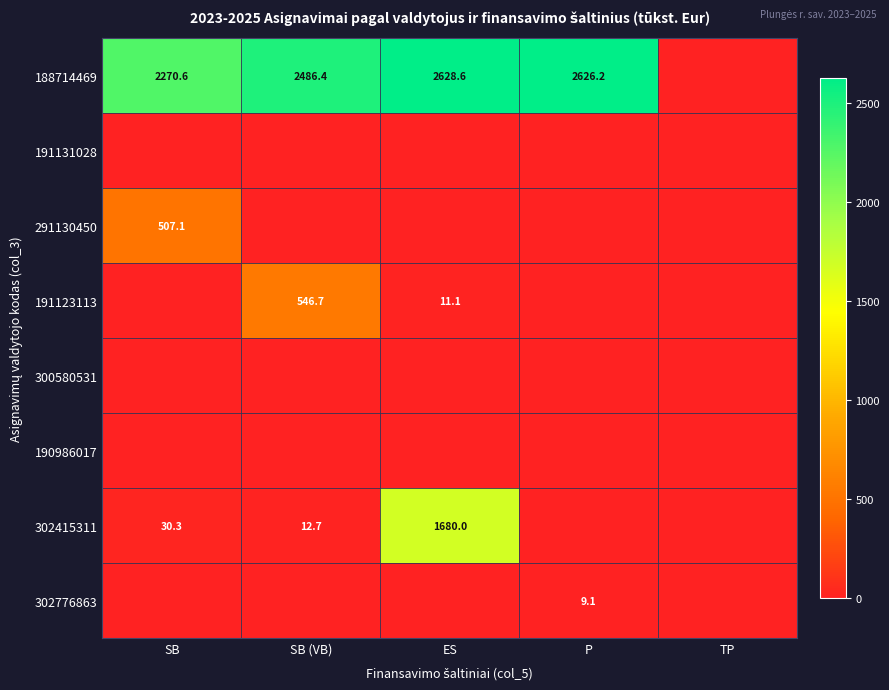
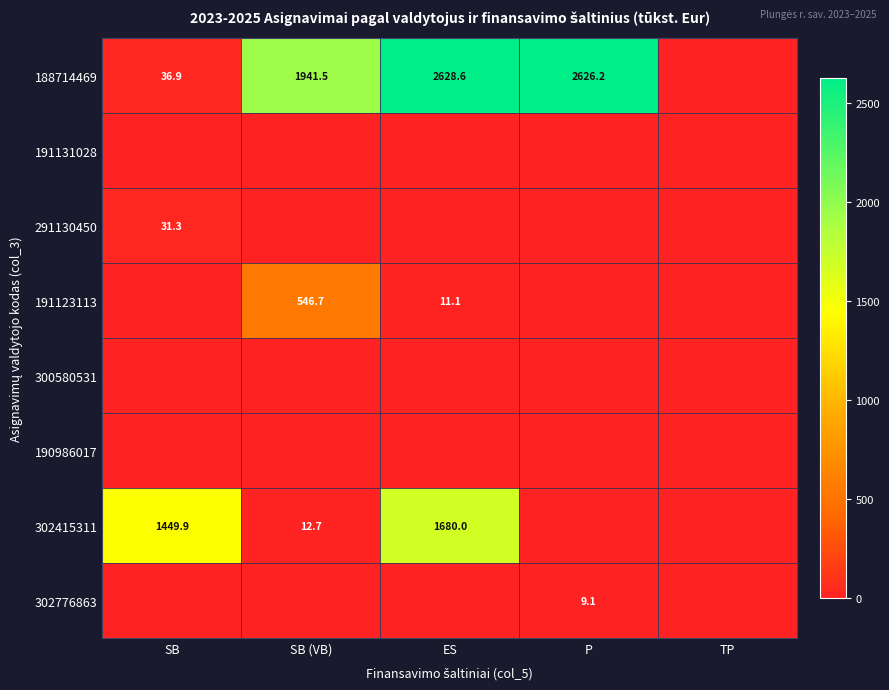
  {
    "188714469": {
-     "SB": 2270.6,
-     "SB (VB)": 2486.4,
+     "SB": 36.9,
+     "SB (VB)": 1941.5,
      "ES": 2628.6,
      "P": 2626.2
    },
    "291130450": {
-     "SB": 507.1
+     "SB": 31.3
    },
    "191123113": {
      "SB (VB)": 546.7,
      "ES": 11.1
    },
    "302415311": {
-     "SB": 30.3,
+     "SB": 1449.9,
      "SB (VB)": 12.7,
      "ES": 1680.0
    },
    "302776863": {
      "P": 9.1
    }
  }
